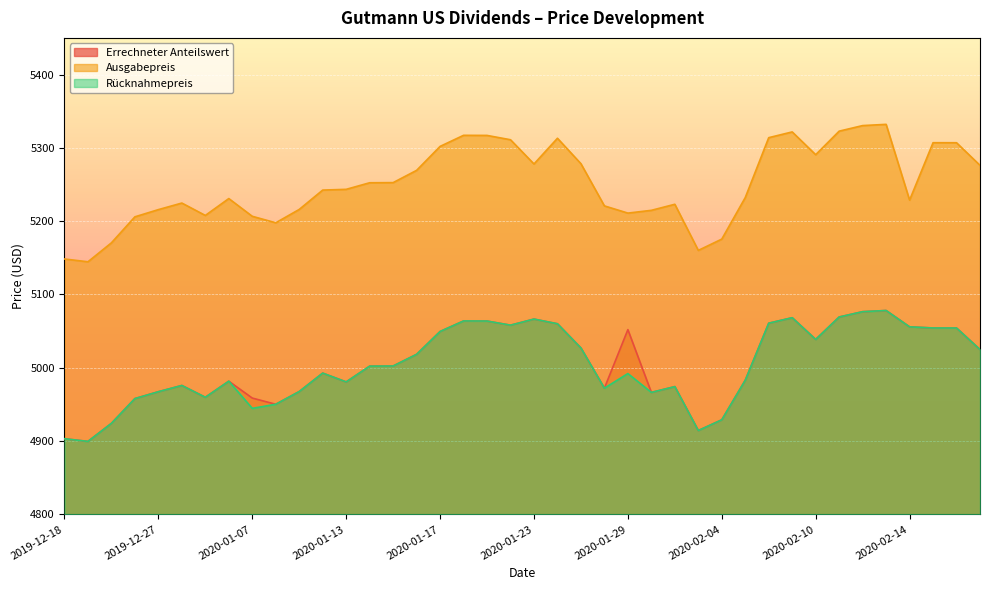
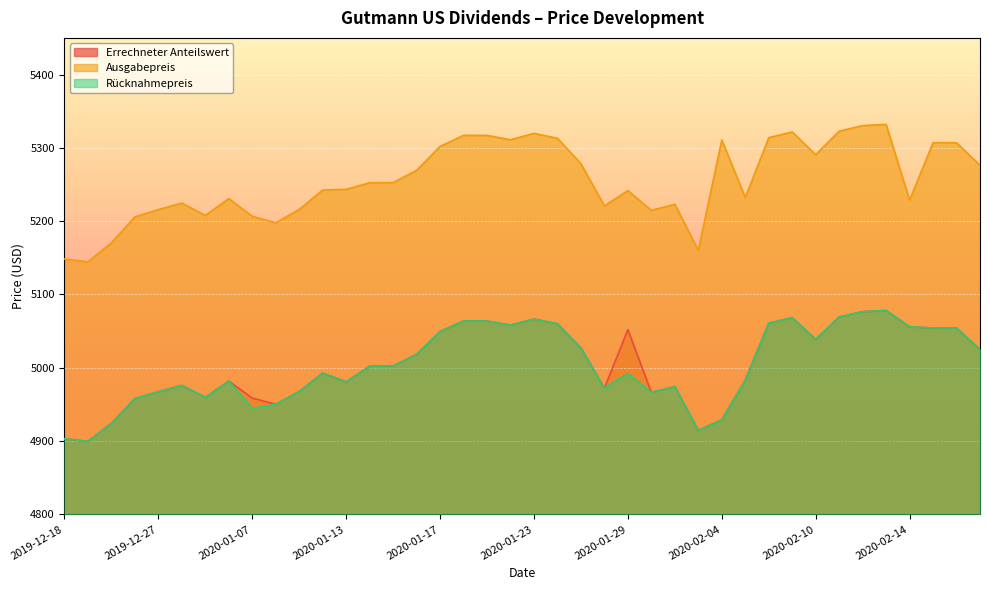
  {
    "Errechneter Anteilswert": {
      "2020-01-07": 4960,
      "2020-01-29": 5050
    },
    "Ausgabepreis": {
      "2019-12-18": 5150,
      "2019-12-27": 5220,
      "2020-01-07": 5210,
      "2020-01-13": 5240,
      "2020-01-17": 5300,
-     "2020-01-23": 5280,
-     "2020-01-29": 5210,
-     "2020-02-04": 5180,
+     "2020-01-23": 5320,
+     "2020-01-29": 5240,
+     "2020-02-04": 5310,
      "2020-02-10": 5290,
      "2020-02-14": 5230
    },
    "Rücknahmepreis": {
      "2020-01-07": 4940,
      "2020-01-29": 4990
    }
  }
